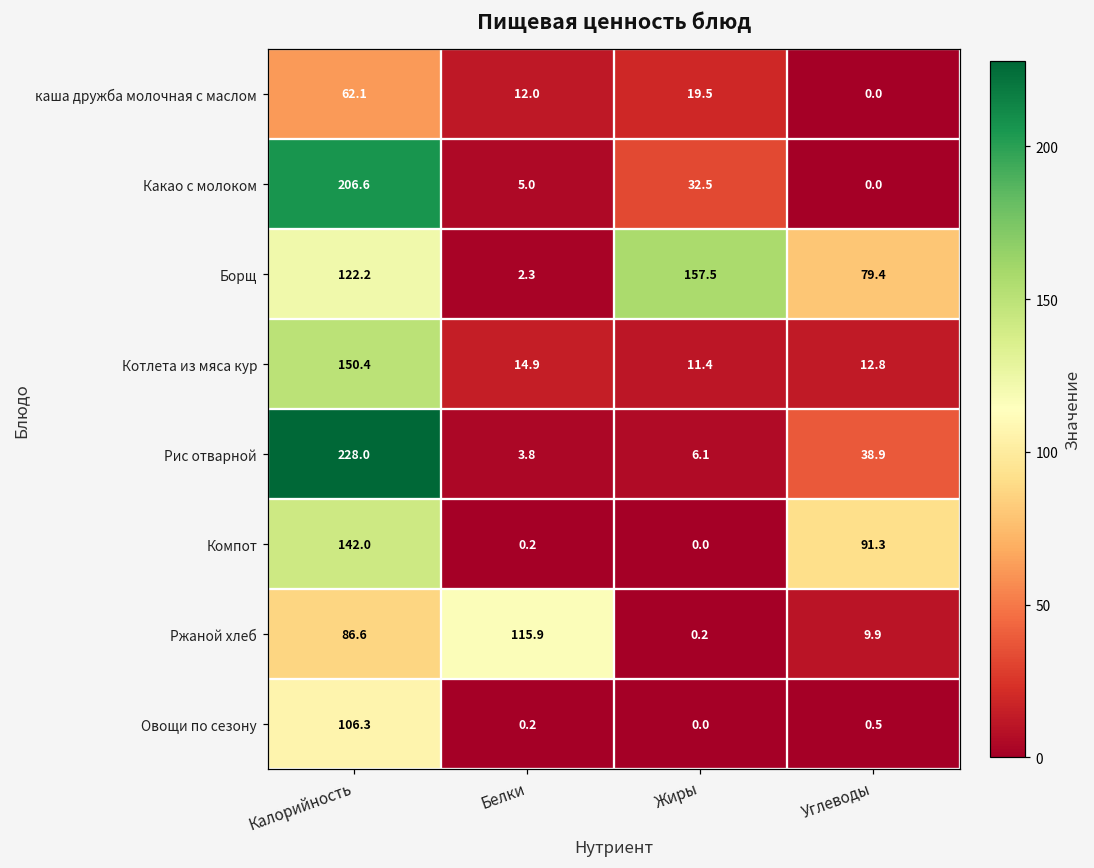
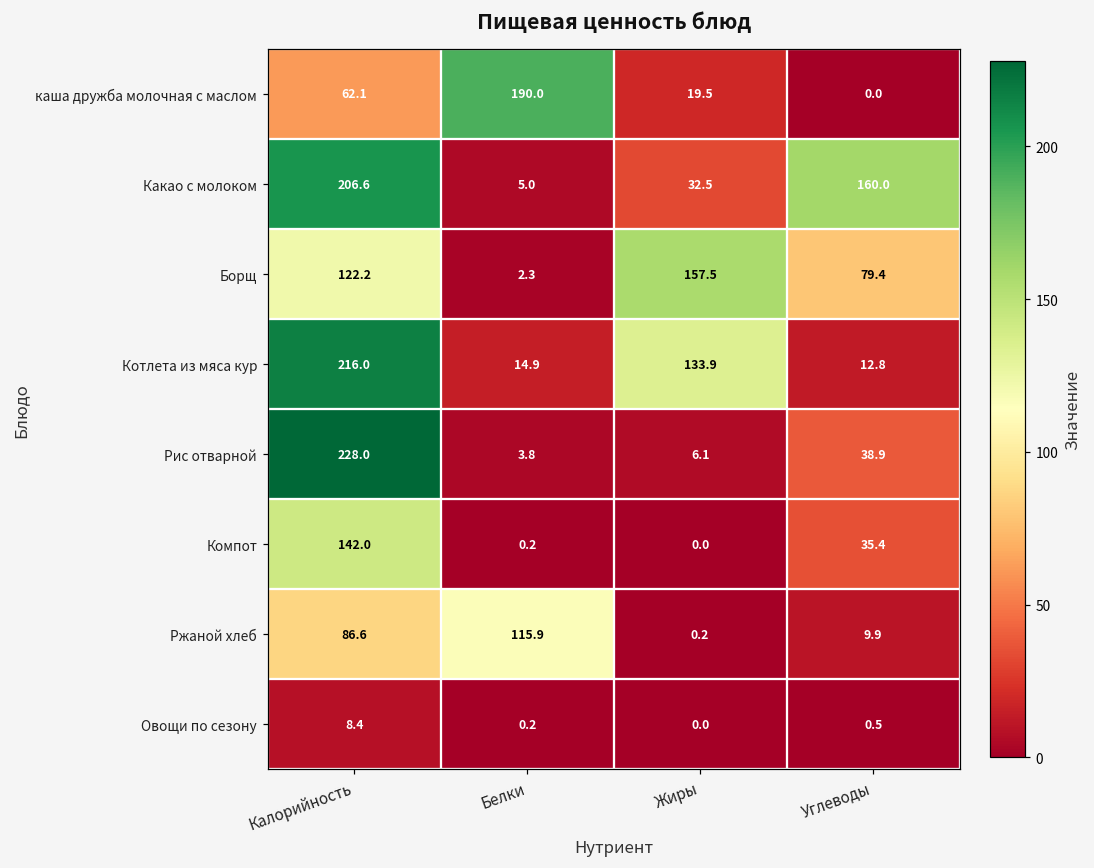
  {
    "каша дружба молочная с маслом": {
      "Калорийность": 62.1,
-     "Белки": 12.0,
+     "Белки": 190.0,
      "Жиры": 19.5,
      "Углеводы": 0.0
    },
    "Какао с молоком": {
      "Калорийность": 206.6,
      "Белки": 5.0,
      "Жиры": 32.5,
-     "Углеводы": 0.0
+     "Углеводы": 160.0
    },
    "Борщ": {
      "Калорийность": 122.2,
      "Белки": 2.3,
      "Жиры": 157.5,
      "Углеводы": 79.4
    },
    "Котлета из мяса кур": {
-     "Калорийность": 150.4,
+     "Калорийность": 216.0,
      "Белки": 14.9,
-     "Жиры": 11.4,
+     "Жиры": 133.9,
      "Углеводы": 12.8
    },
    "Рис отварной": {
      "Калорийность": 228.0,
      "Белки": 3.8,
      "Жиры": 6.1,
      "Углеводы": 38.9
    },
    "Компот": {
      "Калорийность": 142.0,
      "Белки": 0.2,
      "Жиры": 0.0,
-     "Углеводы": 91.3
+     "Углеводы": 35.4
    },
    "Ржаной хлеб": {
      "Калорийность": 86.6,
      "Белки": 115.9,
      "Жиры": 0.2,
      "Углеводы": 9.9
    },
    "Овощи по сезону": {
-     "Калорийность": 106.3,
+     "Калорийность": 8.4,
      "Белки": 0.2,
      "Жиры": 0.0,
      "Углеводы": 0.5
    }
  }
